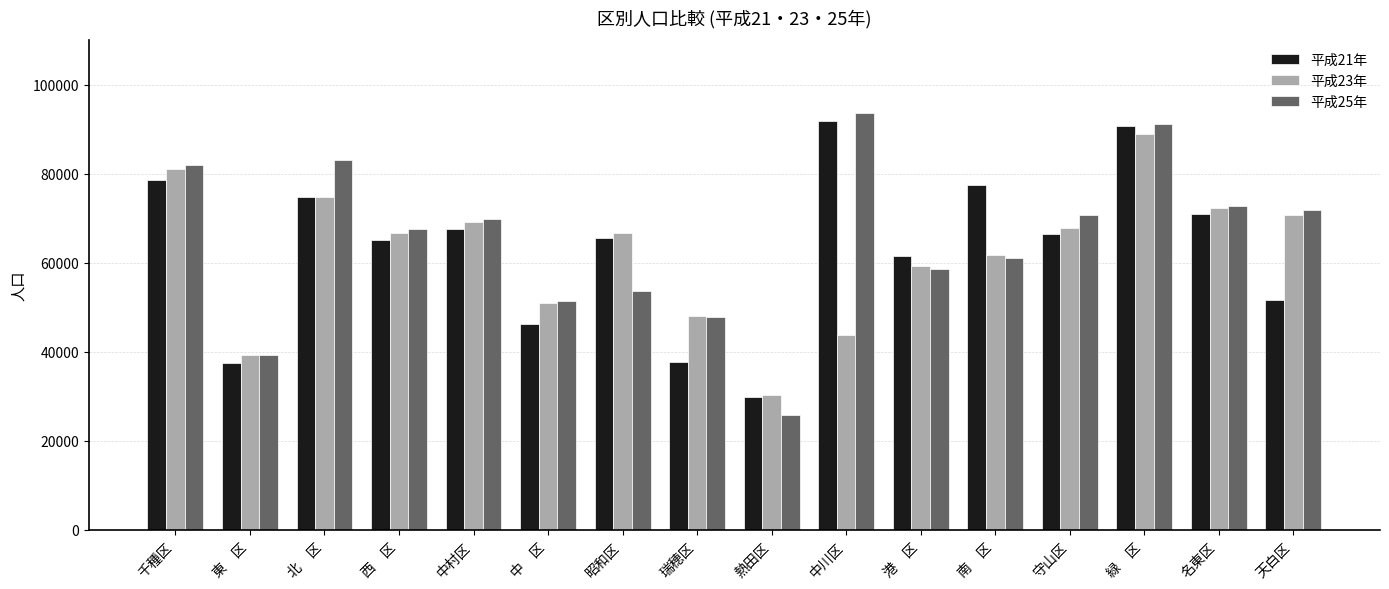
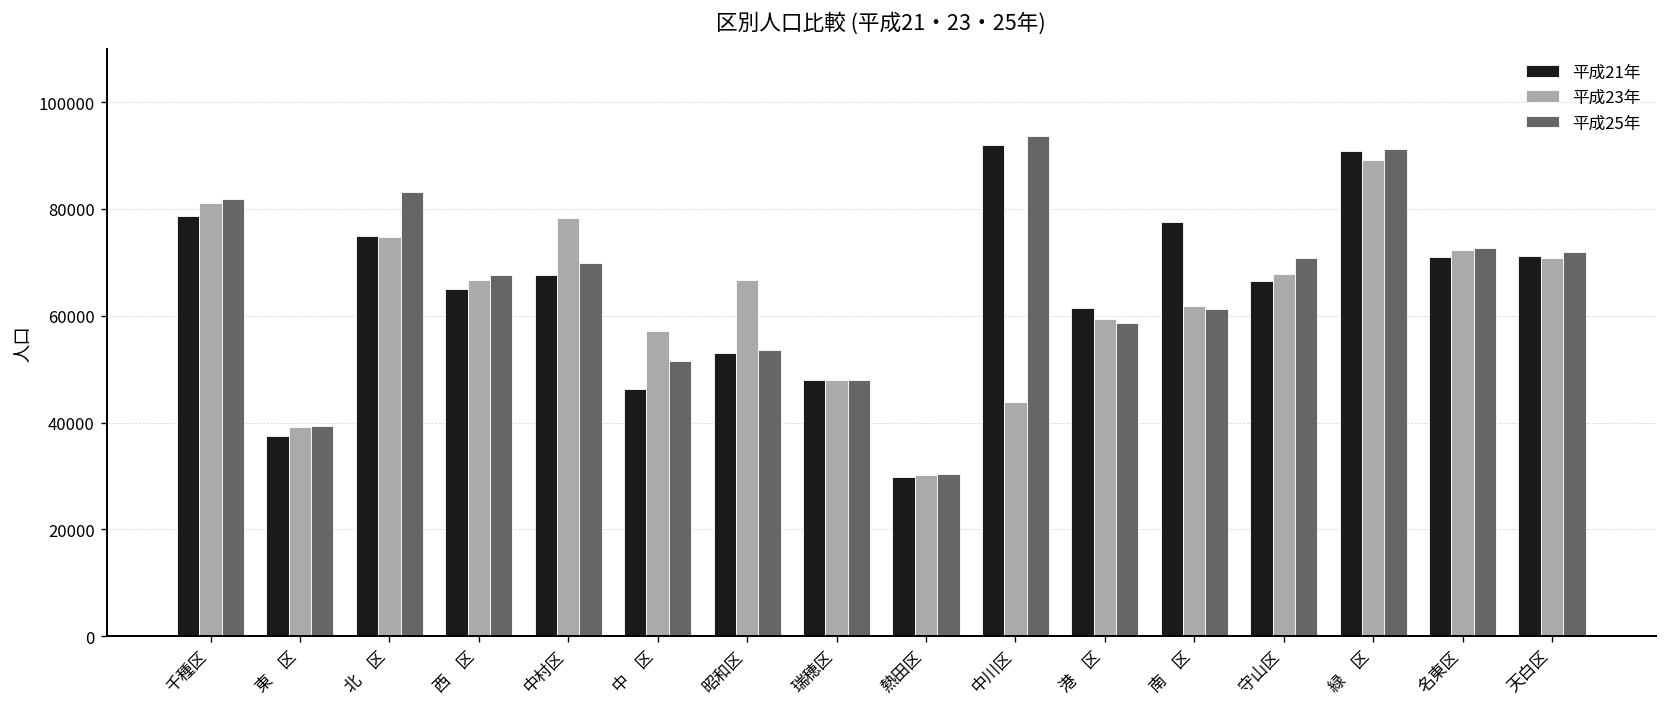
  {
    "平成21年": {
      "千種区": 79000,
      "東 区": 37000,
      "北 区": 75000,
      "西 区": 65000,
      "中村区": 68000,
      "中 区": 46000,
-     "昭和区": 66000,
-     "瑞穂区": 38000,
+     "昭和区": 53000,
+     "瑞穂区": 48000,
      "熱田区": 30000,
      "中川区": 92000,
      "港 区": 61000,
      "南 区": 77000,
      "守山区": 66000,
      "緑 区": 91000,
      "名東区": 71000,
-     "天白区": 52000
+     "天白区": 71000
    },
    "平成23年": {
      "千種区": 81000,
      "東 区": 39000,
      "北 区": 75000,
      "西 区": 67000,
-     "中村区": 69000,
-     "中 区": 51000,
+     "中村区": 78000,
+     "中 区": 57000,
      "昭和区": 67000,
      "瑞穂区": 48000,
      "熱田区": 30000,
      "中川区": 44000,
      "港 区": 59000,
      "南 区": 62000,
      "守山区": 68000,
      "緑 区": 89000,
      "名東区": 72000,
      "天白区": 71000
    },
    "平成25年": {
      "千種区": 82000,
      "東 区": 39000,
      "北 区": 83000,
      "西 区": 68000,
      "中村区": 70000,
      "中 区": 51000,
      "昭和区": 54000,
      "瑞穂区": 48000,
-     "熱田区": 26000,
+     "熱田区": 30000,
      "中川区": 94000,
      "港 区": 59000,
      "南 区": 61000,
      "守山区": 71000,
      "緑 区": 91000,
      "名東区": 73000,
      "天白区": 72000
    }
  }
